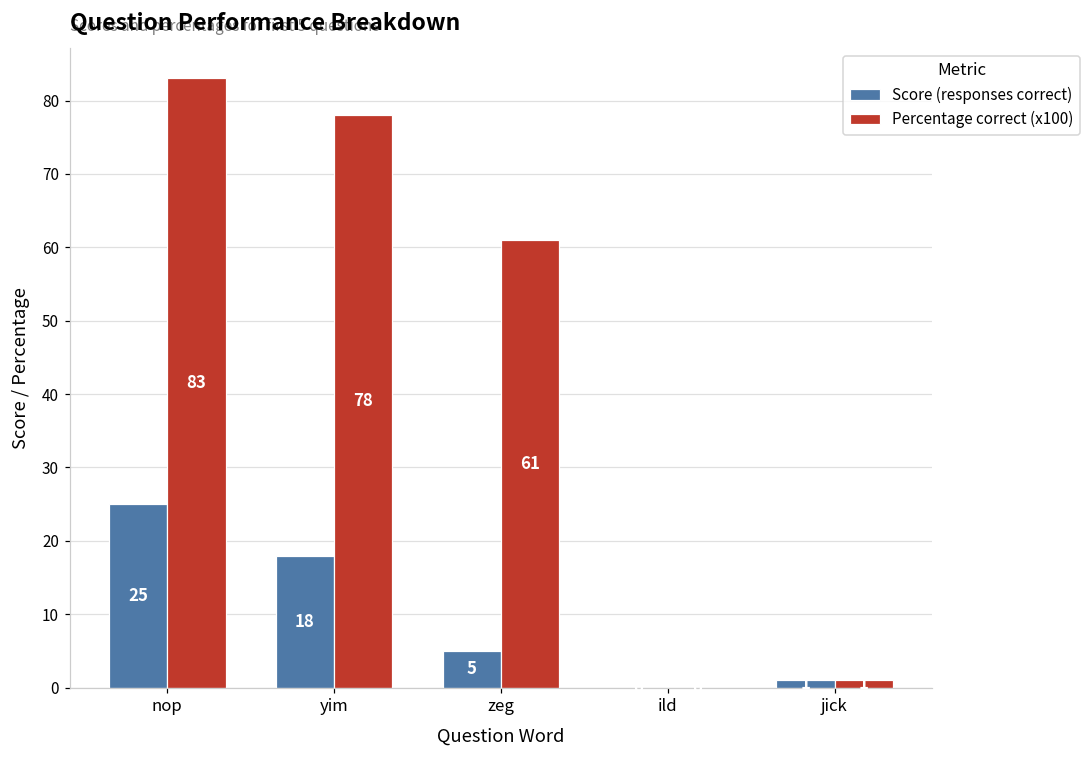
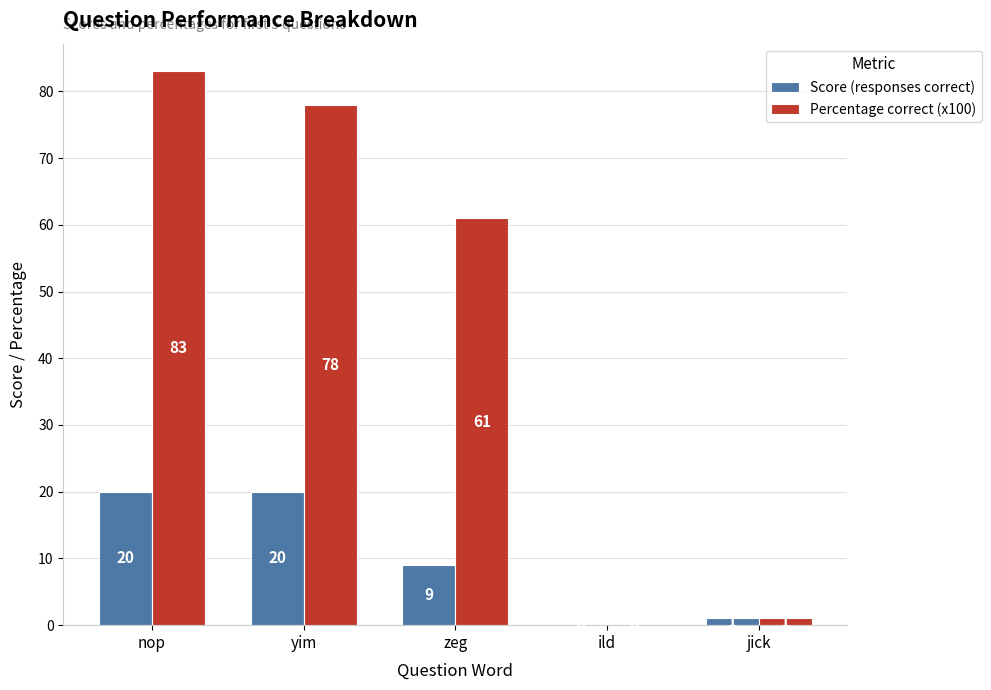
  {
    "Score (responses correct)": {
-     "nop": 25,
-     "yim": 18,
-     "zeg": 5
+     "nop": 20,
+     "yim": 20,
+     "zeg": 9
    },
    "Percentage correct (x100)": {
      "nop": 83,
      "yim": 78,
      "zeg": 61
    }
  }
